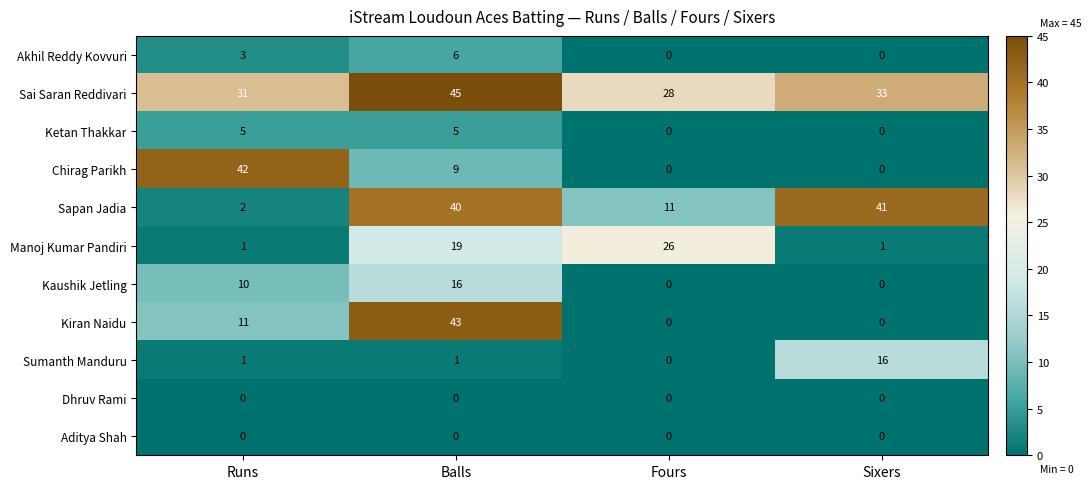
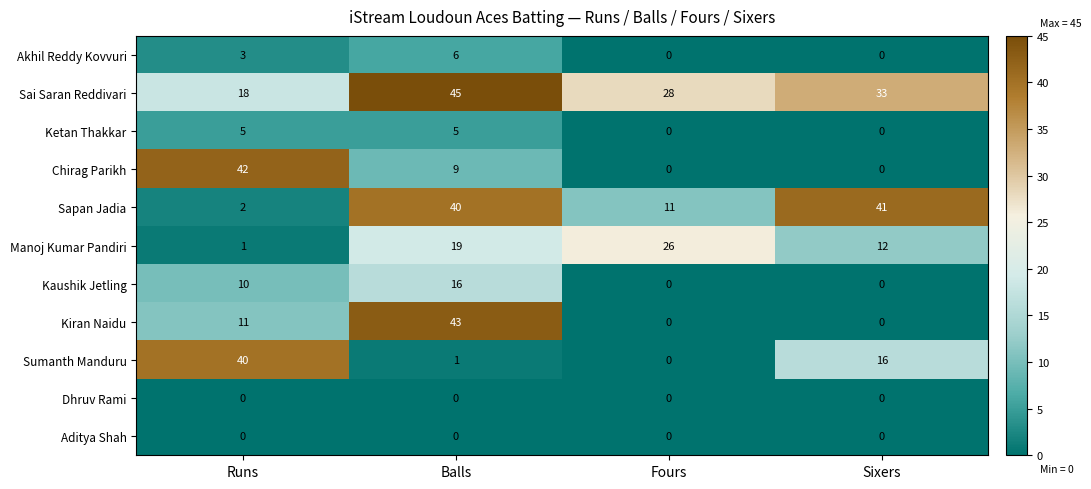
  {
    "Akhil Reddy Kovvuri": {
      "Runs": 3,
      "Balls": 6,
      "Fours": 0,
      "Sixers": 0
    },
    "Sai Saran Reddivari": {
-     "Runs": 31,
+     "Runs": 18,
      "Balls": 45,
      "Fours": 28,
      "Sixers": 33
    },
    "Ketan Thakkar": {
      "Runs": 5,
      "Balls": 5,
      "Fours": 0,
      "Sixers": 0
    },
    "Chirag Parikh": {
      "Runs": 42,
      "Balls": 9,
      "Fours": 0,
      "Sixers": 0
    },
    "Sapan Jadia": {
      "Runs": 2,
      "Balls": 40,
      "Fours": 11,
      "Sixers": 41
    },
    "Manoj Kumar Pandiri": {
      "Runs": 1,
      "Balls": 19,
      "Fours": 26,
-     "Sixers": 1
+     "Sixers": 12
    },
    "Kaushik Jetling": {
      "Runs": 10,
      "Balls": 16,
      "Fours": 0,
      "Sixers": 0
    },
    "Kiran Naidu": {
      "Runs": 11,
      "Balls": 43,
      "Fours": 0,
      "Sixers": 0
    },
    "Sumanth Manduru": {
-     "Runs": 1,
+     "Runs": 40,
      "Balls": 1,
      "Fours": 0,
      "Sixers": 16
    },
    "Dhruv Rami": {
      "Runs": 0,
      "Balls": 0,
      "Fours": 0,
      "Sixers": 0
    },
    "Aditya Shah": {
      "Runs": 0,
      "Balls": 0,
      "Fours": 0,
      "Sixers": 0
    }
  }
